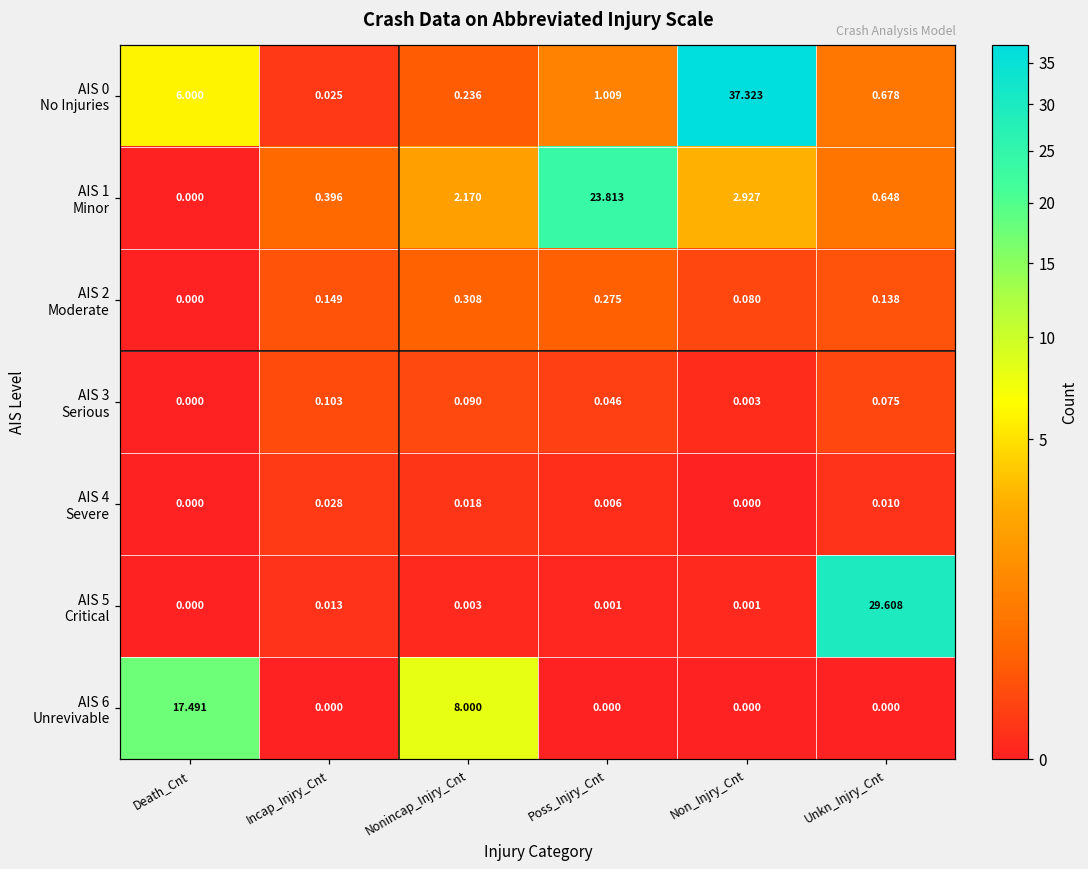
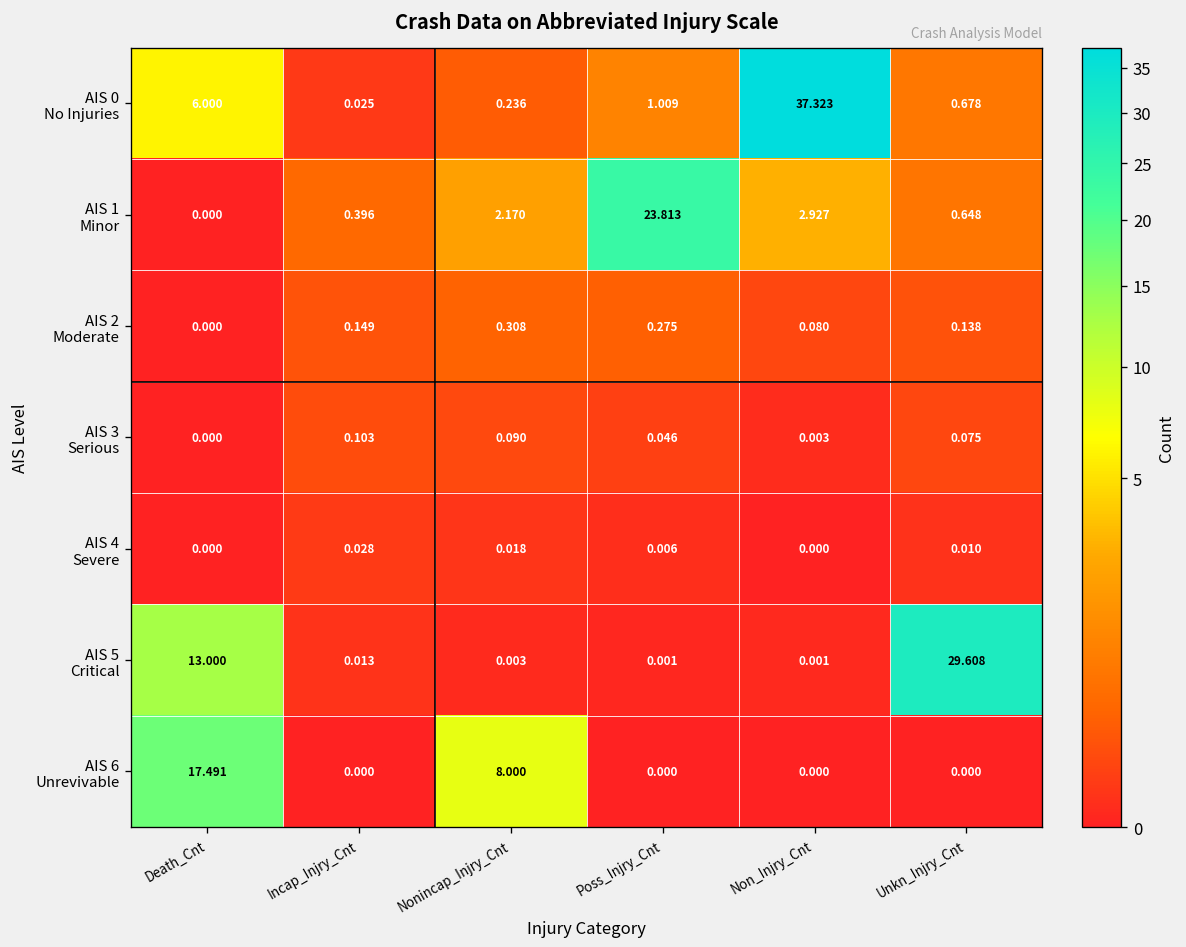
  {
    "AIS 0 No Injuries": {
      "Death_Cnt": 6.000,
      "Incap_Injry_Cnt": 0.025,
      "Nonincap_Injry_Cnt": 0.236,
      "Poss_Injry_Cnt": 1.009,
      "Non_Injry_Cnt": 37.323,
      "Unkn_Injry_Cnt": 0.678
    },
    "AIS 1 Minor": {
      "Death_Cnt": 0.000,
      "Incap_Injry_Cnt": 0.396,
      "Nonincap_Injry_Cnt": 2.170,
      "Poss_Injry_Cnt": 23.813,
      "Non_Injry_Cnt": 2.927,
      "Unkn_Injry_Cnt": 0.648
    },
    "AIS 2 Moderate": {
      "Death_Cnt": 0.000,
      "Incap_Injry_Cnt": 0.149,
      "Nonincap_Injry_Cnt": 0.308,
      "Poss_Injry_Cnt": 0.275,
      "Non_Injry_Cnt": 0.080,
      "Unkn_Injry_Cnt": 0.138
    },
    "AIS 3 Serious": {
      "Death_Cnt": 0.000,
      "Incap_Injry_Cnt": 0.103,
      "Nonincap_Injry_Cnt": 0.090,
      "Poss_Injry_Cnt": 0.046,
      "Non_Injry_Cnt": 0.003,
      "Unkn_Injry_Cnt": 0.075
    },
    "AIS 4 Severe": {
      "Death_Cnt": 0.000,
      "Incap_Injry_Cnt": 0.028,
      "Nonincap_Injry_Cnt": 0.018,
      "Poss_Injry_Cnt": 0.006,
      "Non_Injry_Cnt": 0.000,
      "Unkn_Injry_Cnt": 0.010
    },
    "AIS 5 Critical": {
-     "Death_Cnt": 0.000,
+     "Death_Cnt": 13.000,
      "Incap_Injry_Cnt": 0.013,
      "Nonincap_Injry_Cnt": 0.003,
      "Poss_Injry_Cnt": 0.001,
      "Non_Injry_Cnt": 0.001,
      "Unkn_Injry_Cnt": 29.608
    },
    "AIS 6 Unrevivable": {
      "Death_Cnt": 17.491,
      "Incap_Injry_Cnt": 0.000,
      "Nonincap_Injry_Cnt": 8.000,
      "Poss_Injry_Cnt": 0.000,
      "Non_Injry_Cnt": 0.000,
      "Unkn_Injry_Cnt": 0.000
    }
  }
